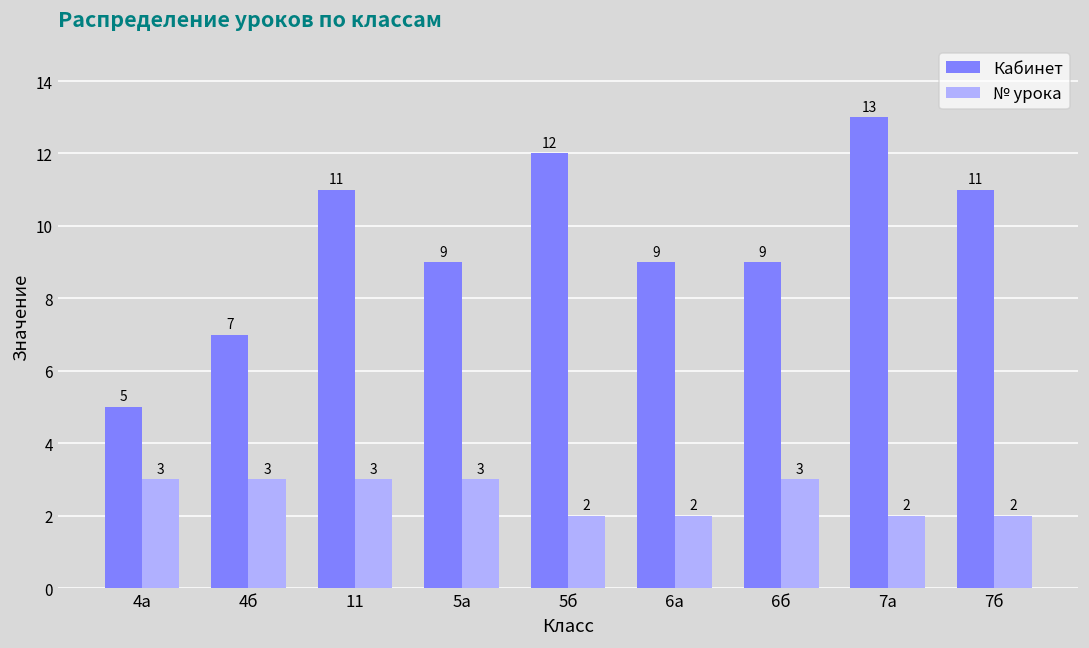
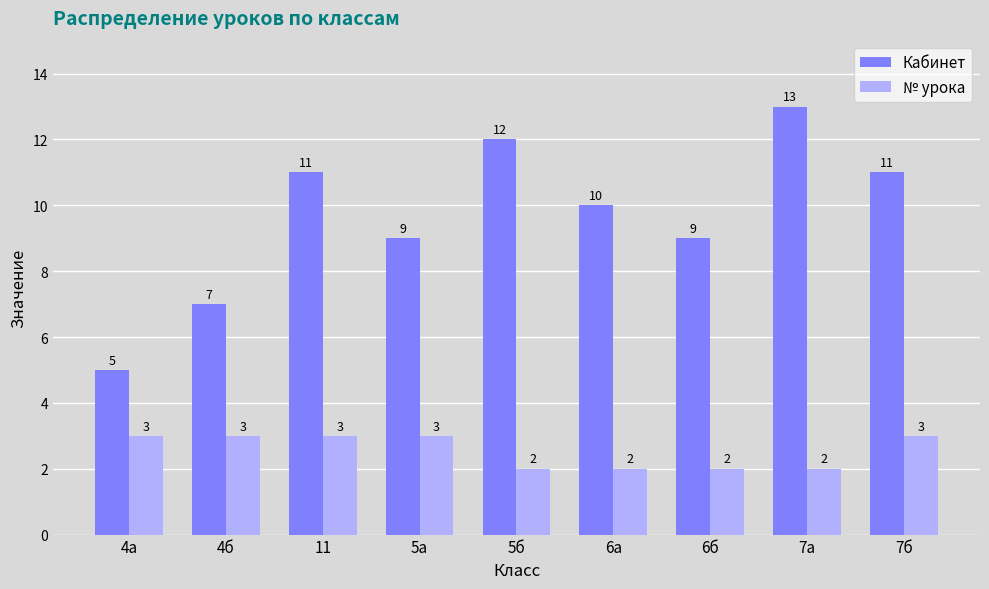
  {
    "Кабинет": {
      "4а": 5,
      "4б": 7,
      "11": 11,
      "5а": 9,
      "5б": 12,
-     "6а": 9,
+     "6а": 10,
      "6б": 9,
      "7а": 13,
      "7б": 11
    },
    "№ урока": {
      "4а": 3,
      "4б": 3,
      "11": 3,
      "5а": 3,
      "5б": 2,
      "6а": 2,
-     "6б": 3,
+     "6б": 2,
      "7а": 2,
-     "7б": 2
+     "7б": 3
    }
  }
